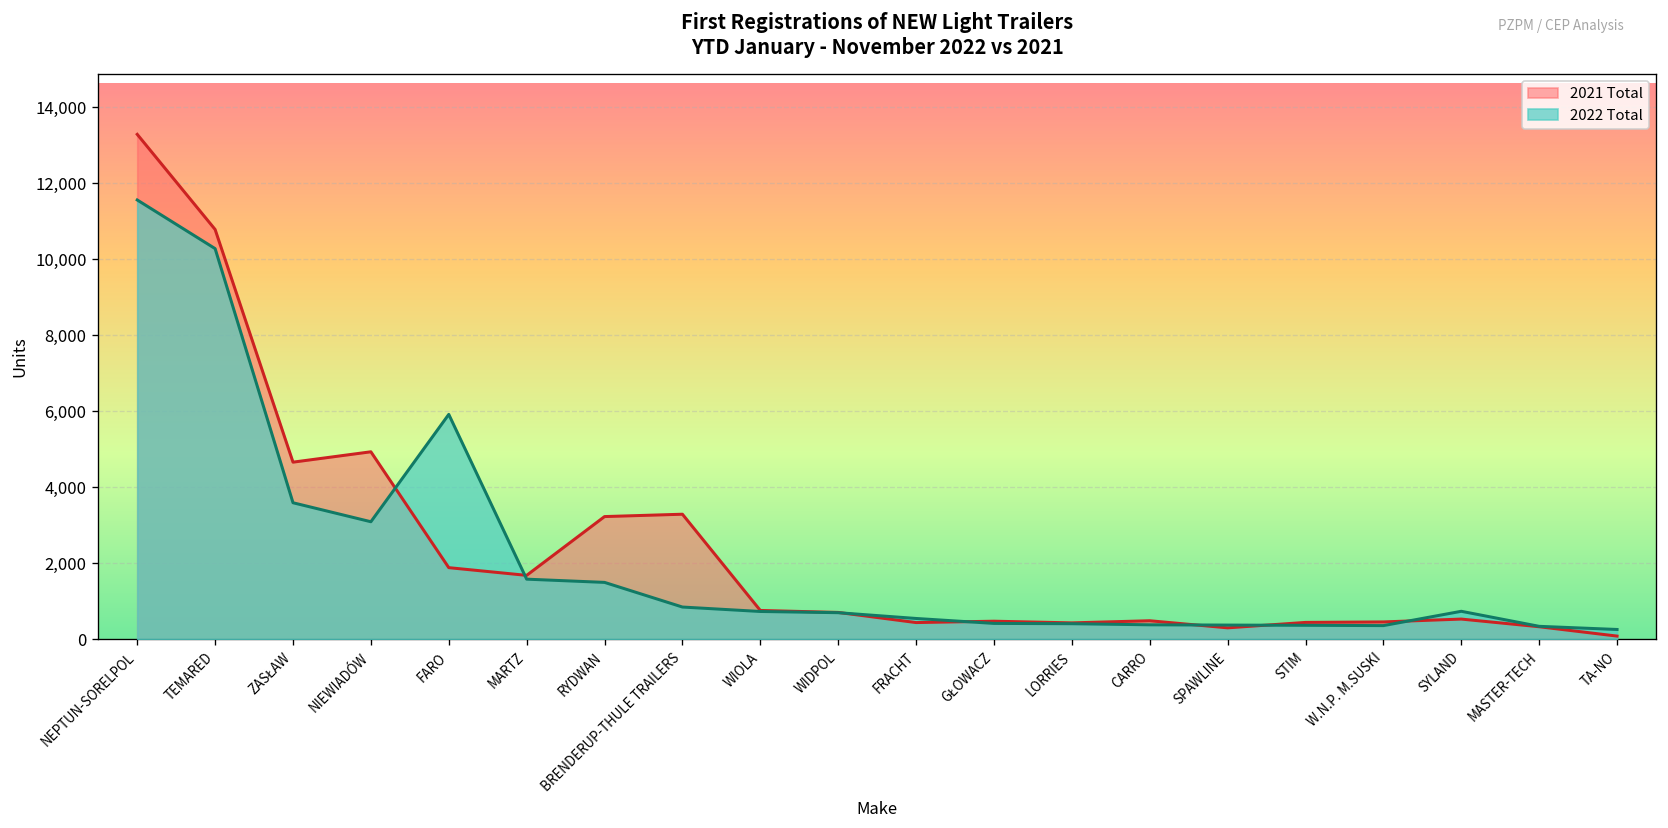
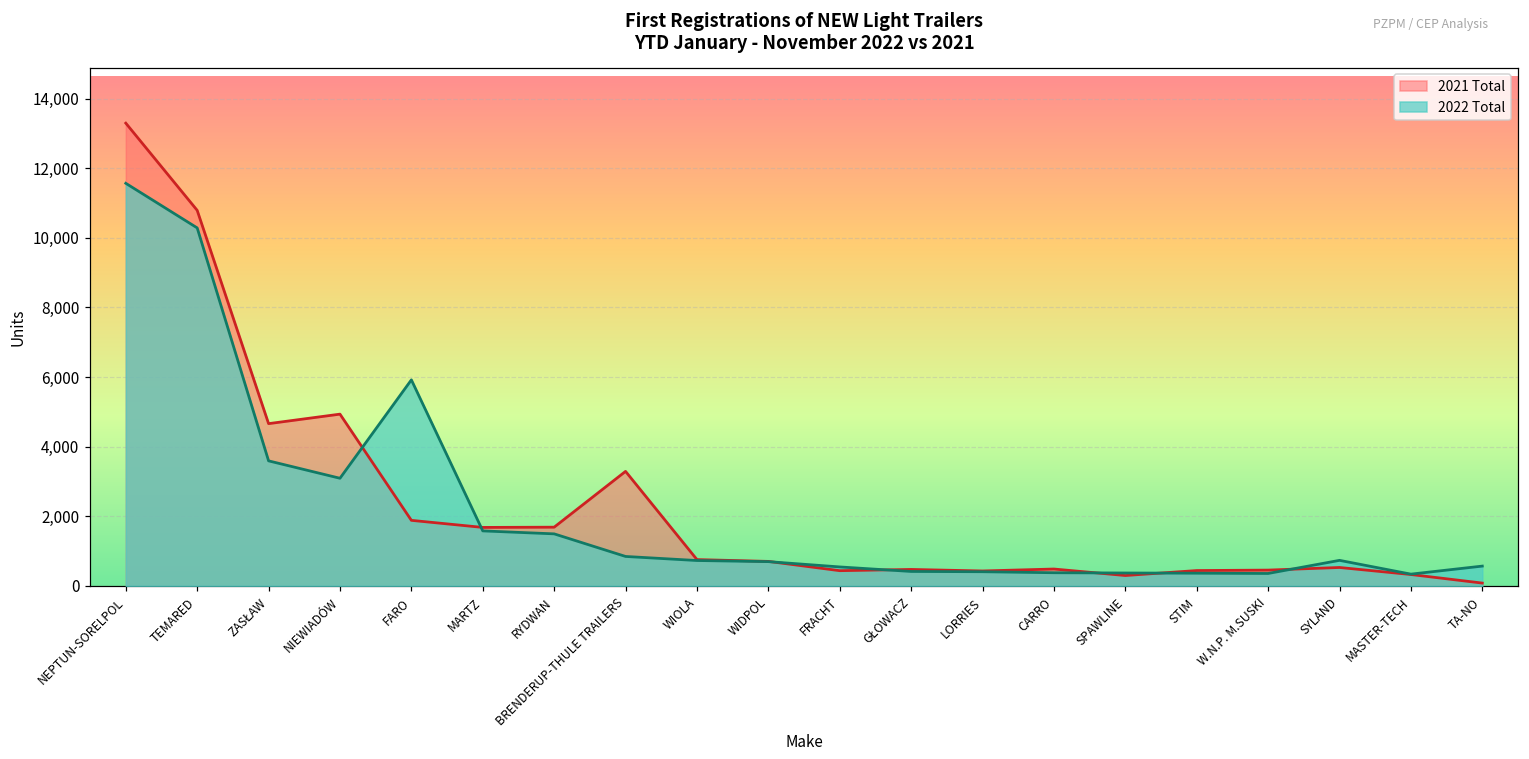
  {
    "2021 Total": {
      "NEPTUN-SORELPOL": "13,300",
      "TEMARED": "10,800",
      "ZASŁAW": "4,700",
      "NIEWIADÓW": "4,900",
      "FARO": "1,900",
      "MARTZ": "1,700",
-     "RYDWAN": "3,200",
+     "RYDWAN": "1,700",
      "BRENDERUP-THULE TRAILERS": "3,300",
      "FRACHT": "400",
      "CARRO": "500",
      "W.N.P. M.SUSKI": "500",
      "SYLAND": "500",
      "TA-NO": "100"
    },
    "2022 Total": {
      "NEPTUN-SORELPOL": "11,600",
      "TEMARED": "10,300",
      "ZASŁAW": "3,600",
      "NIEWIADÓW": "3,100",
      "FARO": "5,900",
      "MARTZ": "1,600",
      "RYDWAN": "1,500",
      "BRENDERUP-THULE TRAILERS": "800",
      "FRACHT": "500",
      "CARRO": "400",
      "W.N.P. M.SUSKI": "400",
      "SYLAND": "700",
-     "TA-NO": "300"
+     "TA-NO": "600"
    }
  }
